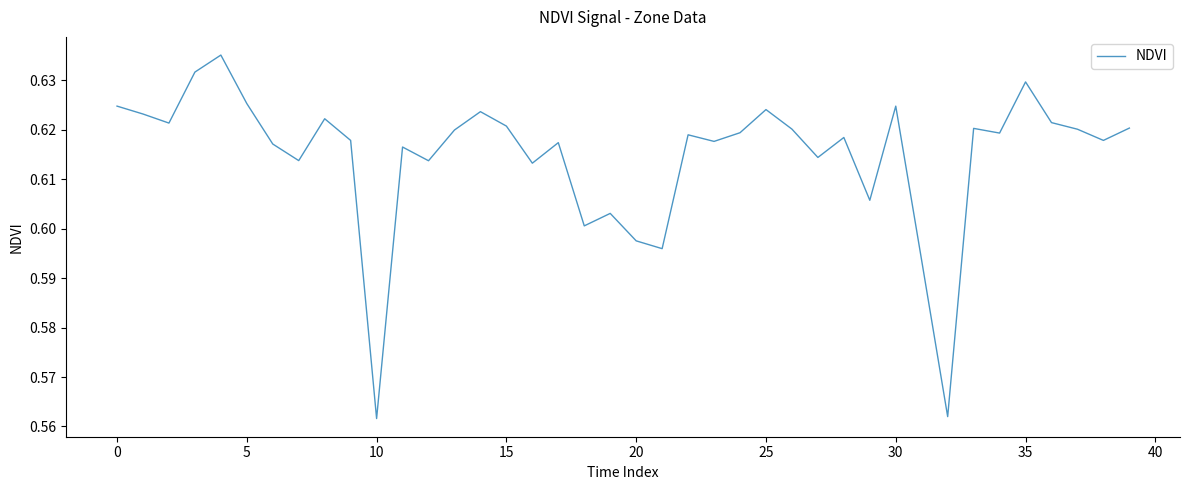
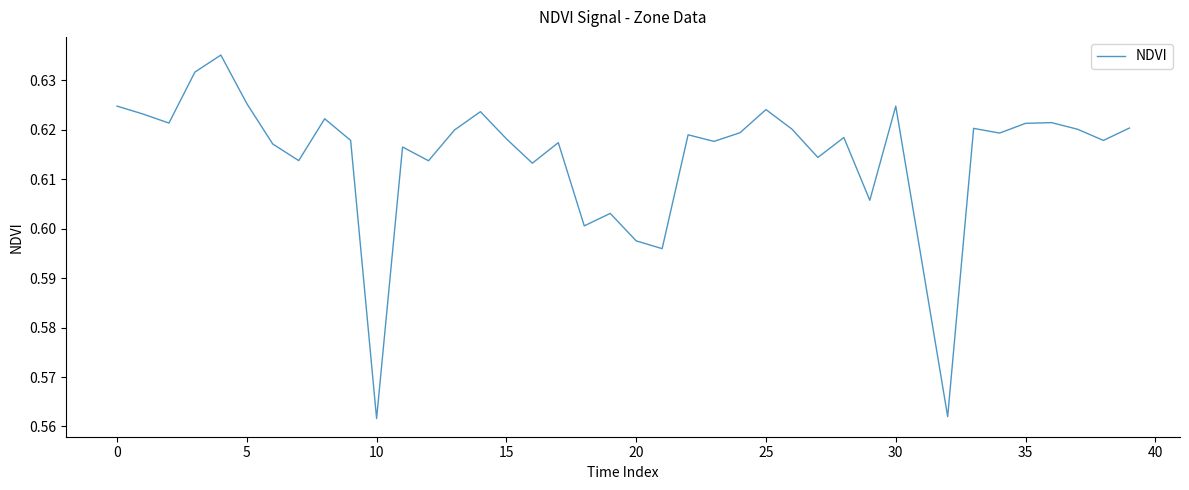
  {
    "0": 0.625,
    "5": 0.625,
    "10": 0.562,
-   "15": 0.621,
+   "15": 0.618,
    "20": 0.598,
    "25": 0.624,
    "30": 0.625,
-   "35": 0.630
+   "35": 0.621
  }
